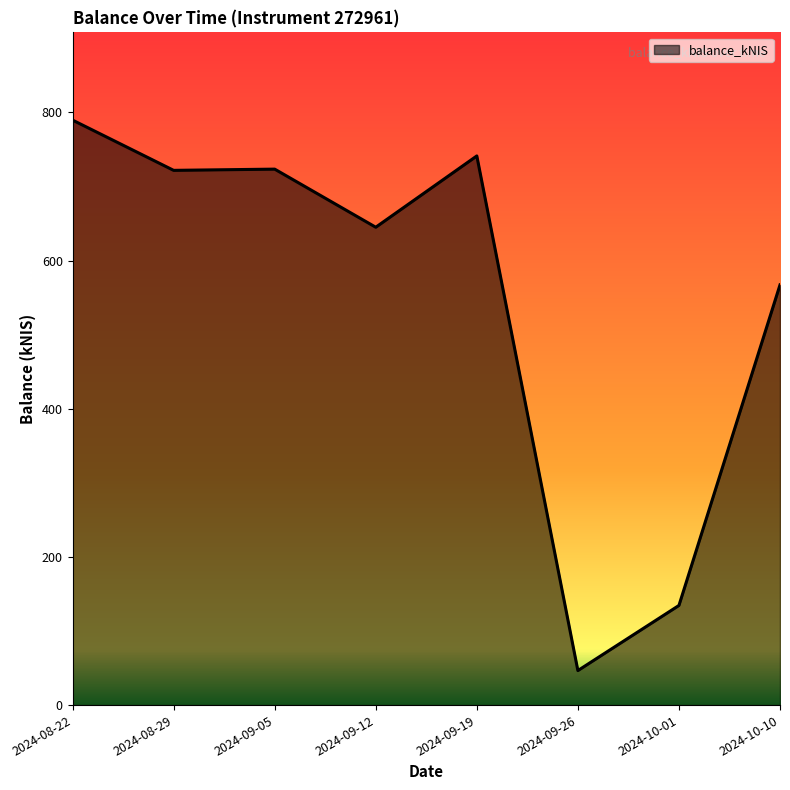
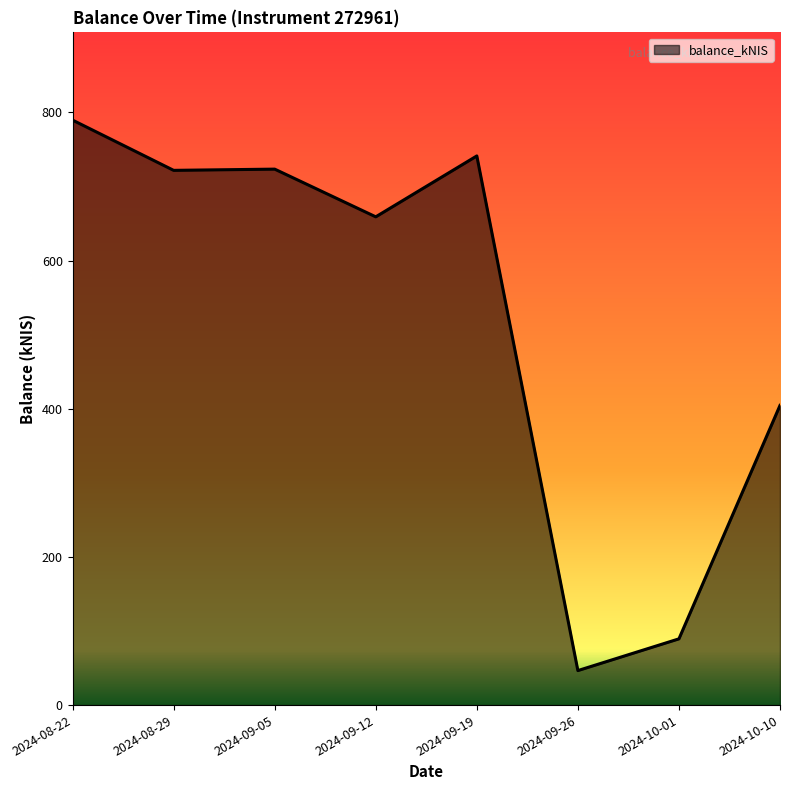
  {
    "2024-08-22": 790,
    "2024-08-29": 720,
    "2024-09-05": 720,
-   "2024-09-12": 650,
+   "2024-09-12": 660,
    "2024-09-19": 740,
    "2024-09-26": 50,
-   "2024-10-01": 130,
-   "2024-10-10": 570
+   "2024-10-01": 90,
+   "2024-10-10": 400
  }
